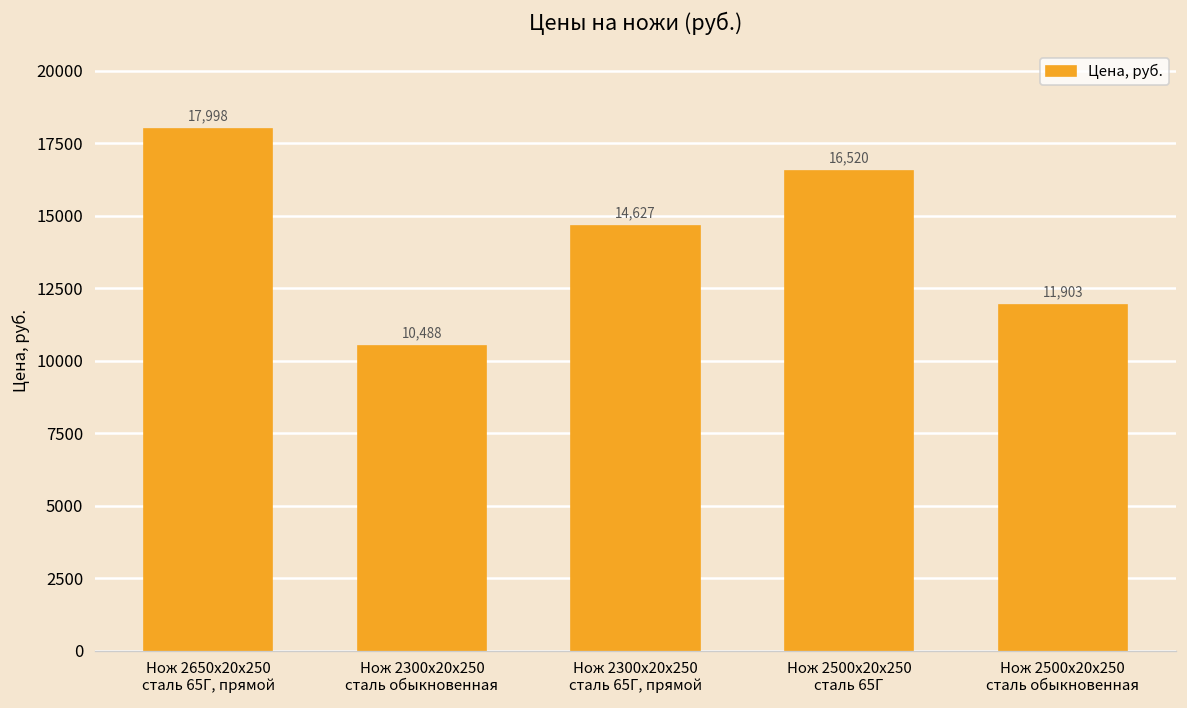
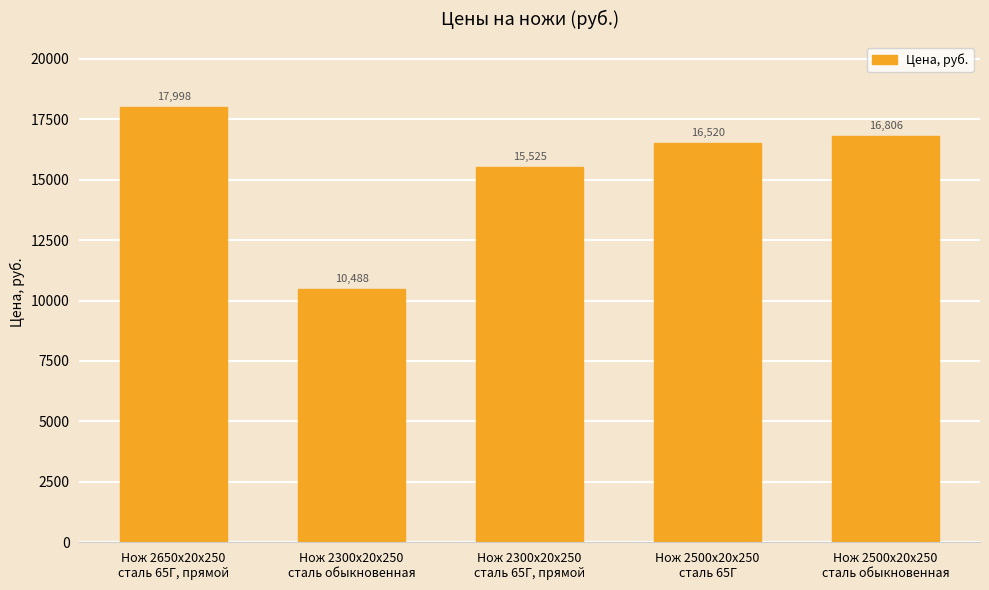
  {
    "Нож 2650х20х250 сталь 65Г, прямой": "17,998",
    "Нож 2300х20х250 сталь обыкновенная": "10,488",
-   "Нож 2300х20х250 сталь 65Г, прямой": "14,627",
+   "Нож 2300х20х250 сталь 65Г, прямой": "15,525",
    "Нож 2500х20х250 сталь 65Г": "16,520",
-   "Нож 2500х20х250 сталь обыкновенная": "11,903"
+   "Нож 2500х20х250 сталь обыкновенная": "16,806"
  }
